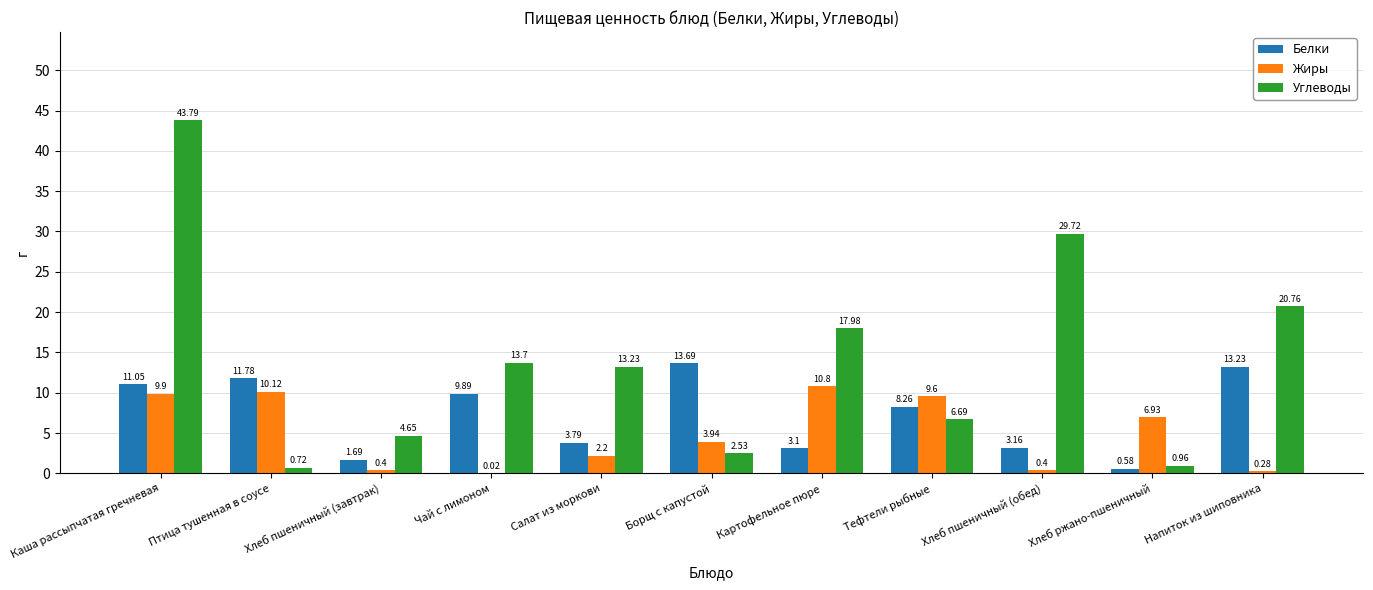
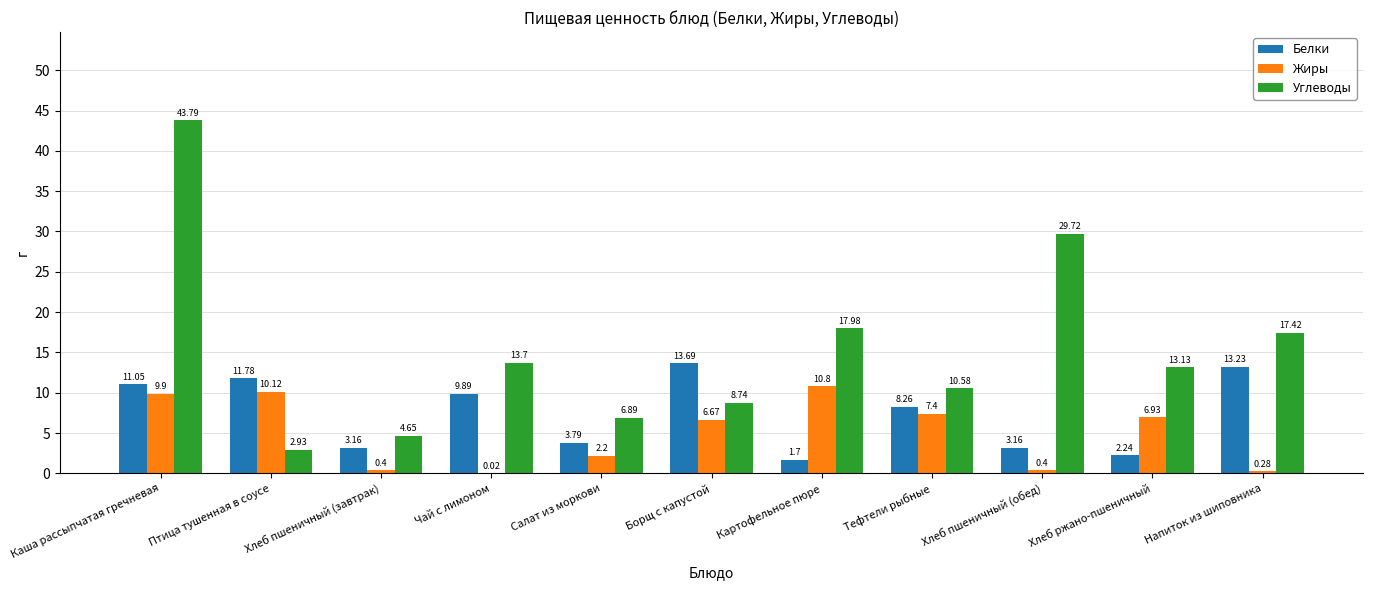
  {
    "Белки": {
      "Каша рассыпчатая гречневая": 11.05,
      "Птица тушенная в соусе": 11.78,
-     "Хлеб пшеничный (завтрак)": 1.69,
+     "Хлеб пшеничный (завтрак)": 3.16,
      "Чай с лимоном": 9.89,
      "Салат из моркови": 3.79,
      "Борщ с капустой": 13.69,
-     "Картофельное пюре": 3.1,
+     "Картофельное пюре": 1.7,
      "Тефтели рыбные": 8.26,
      "Хлеб пшеничный (обед)": 3.16,
-     "Хлеб ржано-пшеничный": 0.58,
+     "Хлеб ржано-пшеничный": 2.24,
      "Напиток из шиповника": 13.23
    },
    "Жиры": {
      "Каша рассыпчатая гречневая": 9.9,
      "Птица тушенная в соусе": 10.12,
      "Хлеб пшеничный (завтрак)": 0.4,
      "Чай с лимоном": 0.02,
      "Салат из моркови": 2.2,
-     "Борщ с капустой": 3.94,
+     "Борщ с капустой": 6.67,
      "Картофельное пюре": 10.8,
-     "Тефтели рыбные": 9.6,
+     "Тефтели рыбные": 7.4,
      "Хлеб пшеничный (обед)": 0.4,
      "Хлеб ржано-пшеничный": 6.93,
      "Напиток из шиповника": 0.28
    },
    "Углеводы": {
      "Каша рассыпчатая гречневая": 43.79,
-     "Птица тушенная в соусе": 0.72,
+     "Птица тушенная в соусе": 2.93,
      "Хлеб пшеничный (завтрак)": 4.65,
      "Чай с лимоном": 13.7,
-     "Салат из моркови": 13.23,
-     "Борщ с капустой": 2.53,
+     "Салат из моркови": 6.89,
+     "Борщ с капустой": 8.74,
      "Картофельное пюре": 17.98,
-     "Тефтели рыбные": 6.69,
+     "Тефтели рыбные": 10.58,
      "Хлеб пшеничный (обед)": 29.72,
-     "Хлеб ржано-пшеничный": 0.96,
-     "Напиток из шиповника": 20.76
+     "Хлеб ржано-пшеничный": 13.13,
+     "Напиток из шиповника": 17.42
    }
  }
